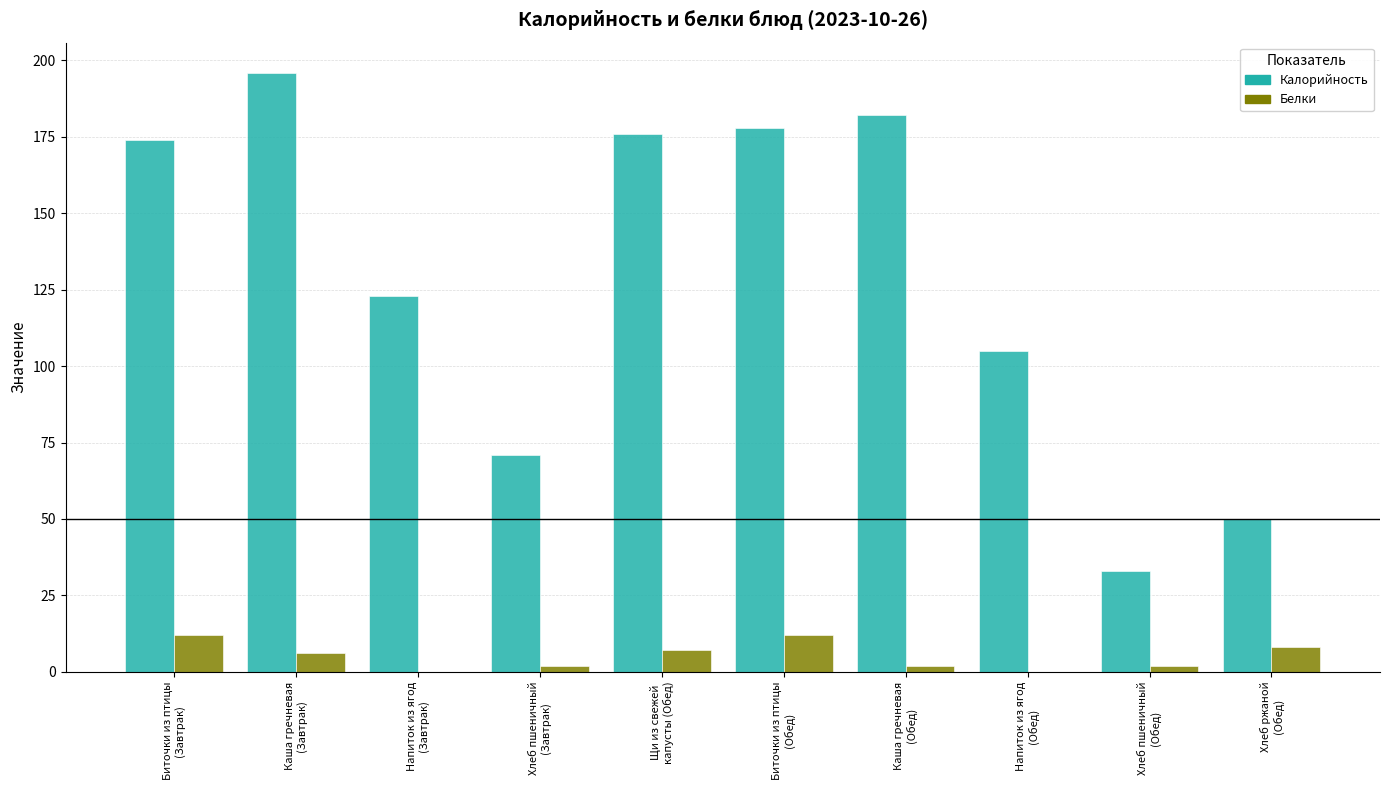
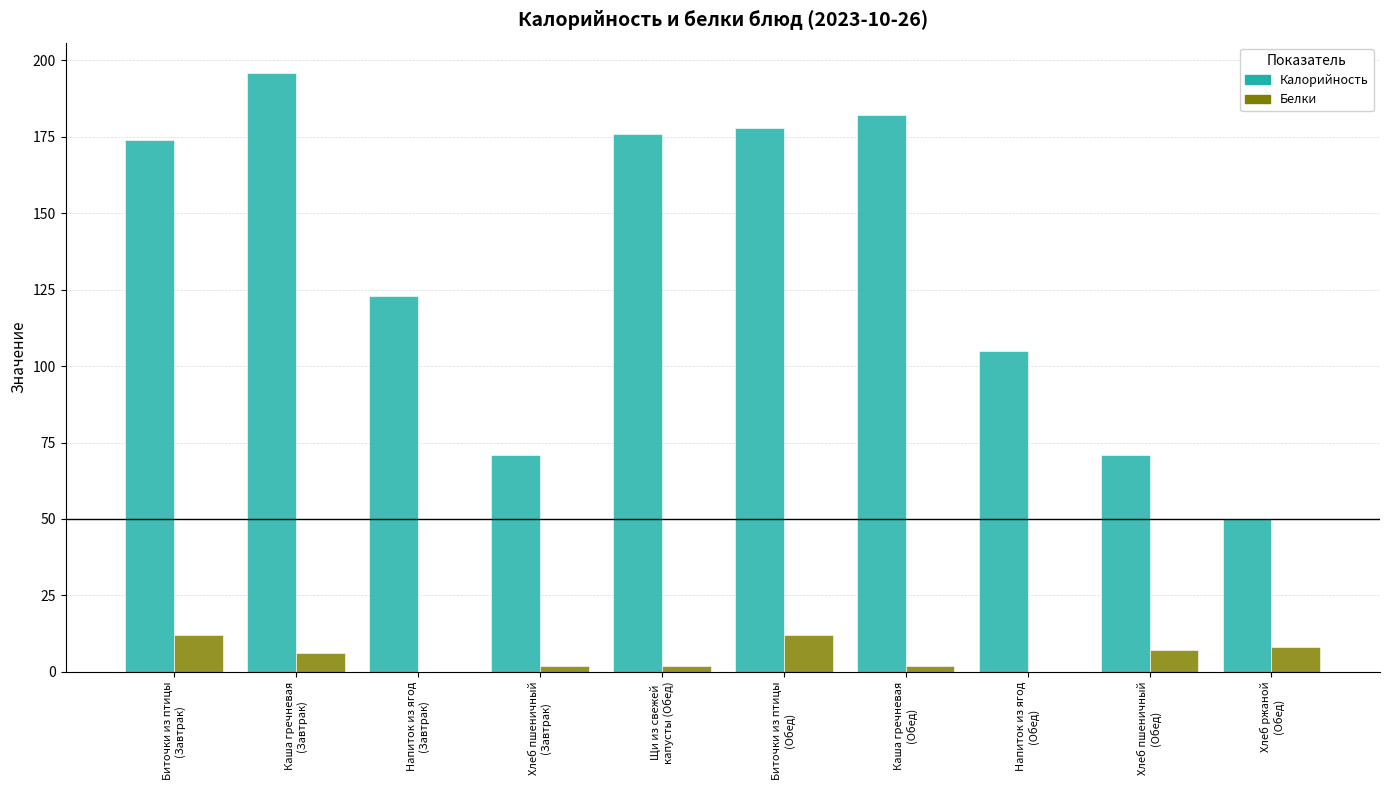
  {
    "Калорийность": {
      "Биточки из птицы (Завтрак)": 174,
      "Каша гречневая (Завтрак)": 196,
      "Напиток из ягод (Завтрак)": 123,
      "Хлеб пшеничный (Завтрак)": 71,
      "Щи из свежей капусты (Обед)": 176,
      "Биточки из птицы (Обед)": 178,
      "Каша гречневая (Обед)": 182,
      "Напиток из ягод (Обед)": 105,
-     "Хлеб пшеничный (Обед)": 33,
+     "Хлеб пшеничный (Обед)": 71,
      "Хлеб ржаной (Обед)": 50
    },
    "Белки": {
      "Биточки из птицы (Завтрак)": 12,
      "Каша гречневая (Завтрак)": 6,
      "Напиток из ягод (Завтрак)": 0,
      "Хлеб пшеничный (Завтрак)": 2,
-     "Щи из свежей капусты (Обед)": 7,
+     "Щи из свежей капусты (Обед)": 2,
      "Биточки из птицы (Обед)": 12,
      "Каша гречневая (Обед)": 2,
      "Напиток из ягод (Обед)": 0,
-     "Хлеб пшеничный (Обед)": 2,
+     "Хлеб пшеничный (Обед)": 7,
      "Хлеб ржаной (Обед)": 8
    }
  }
